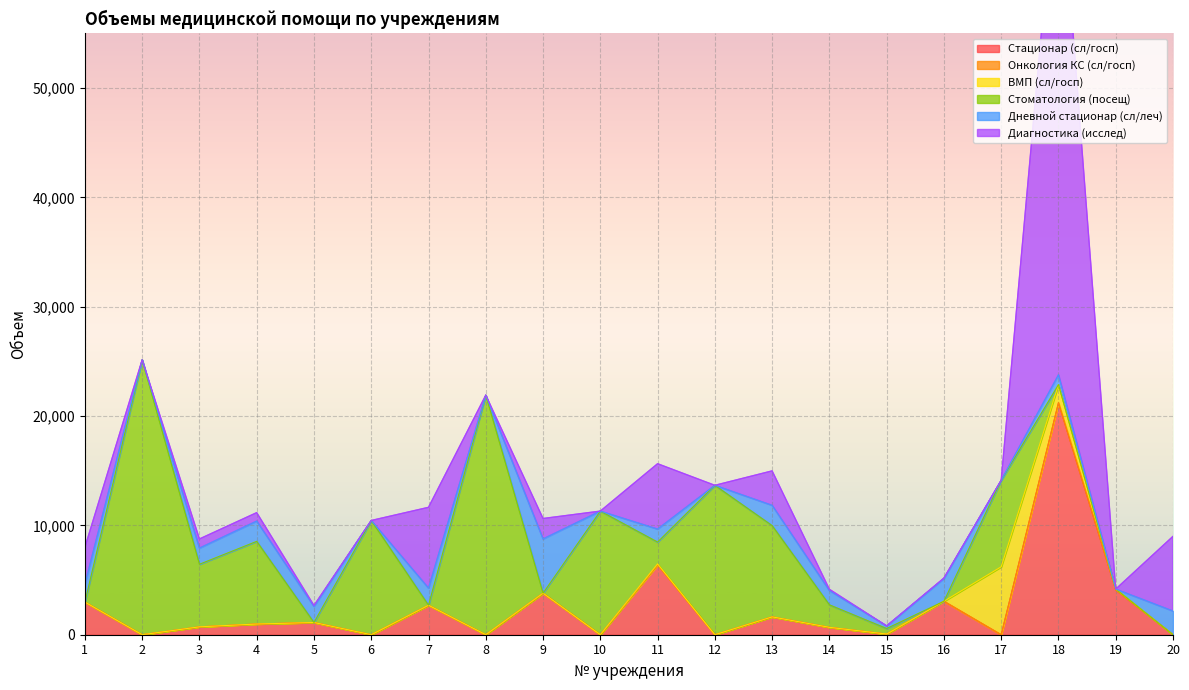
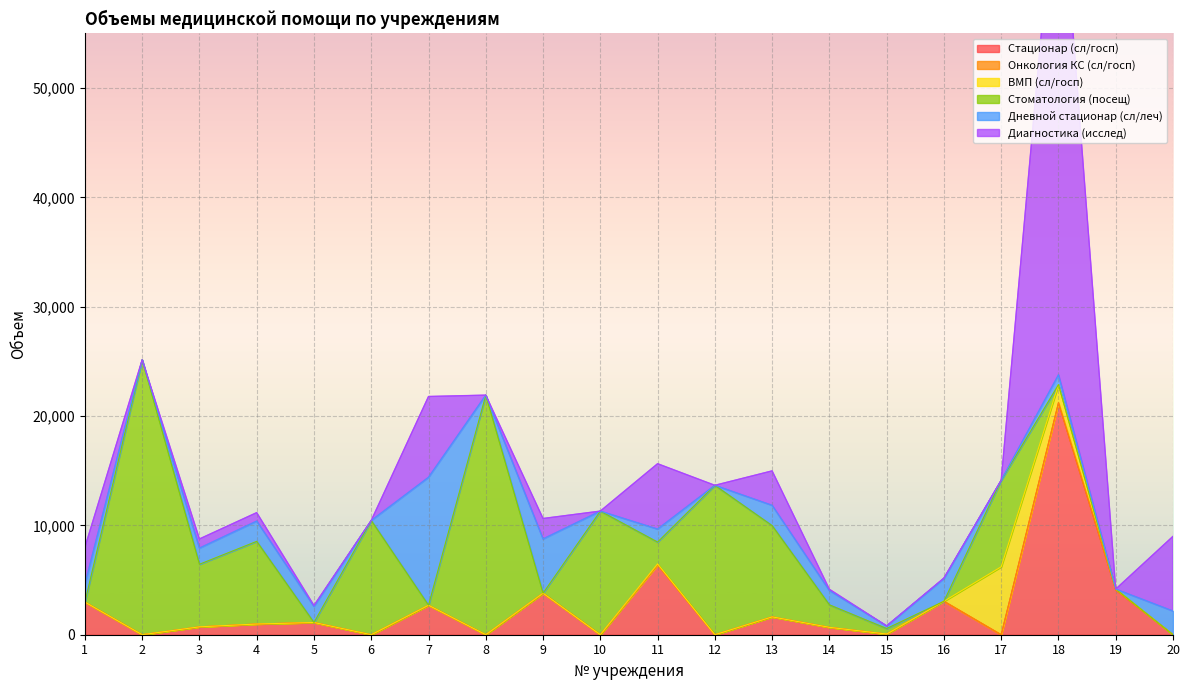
  {
    "Онкология КС (сл/госп)": {
      "17": "0",
      "18": "21,200"
    },
    "ВМП (сл/госп)": {
      "17": "6,200"
    },
    "Стоматология (посещ)": {
      "3": "5,700",
      "4": "7,600",
      "11": "2,000",
      "13": "8,400",
      "14": "2,100",
      "15": "500"
    },
    "Дневной стационар (сл/леч)": {
      "1": "1,600",
      "3": "1,500",
      "4": "1,900",
-     "7": "1,600",
+     "7": "11,700",
      "9": "5,000",
      "11": "1,200",
      "13": "1,900",
      "18": "900",
      "20": "2,200"
    },
    "Диагностика (исслед)": {
      "1": "3,400",
      "3": "800",
      "4": "800",
      "7": "7,400",
      "9": "1,900",
      "11": "6,000",
      "13": "3,100",
      "20": "6,800"
    }
  }
